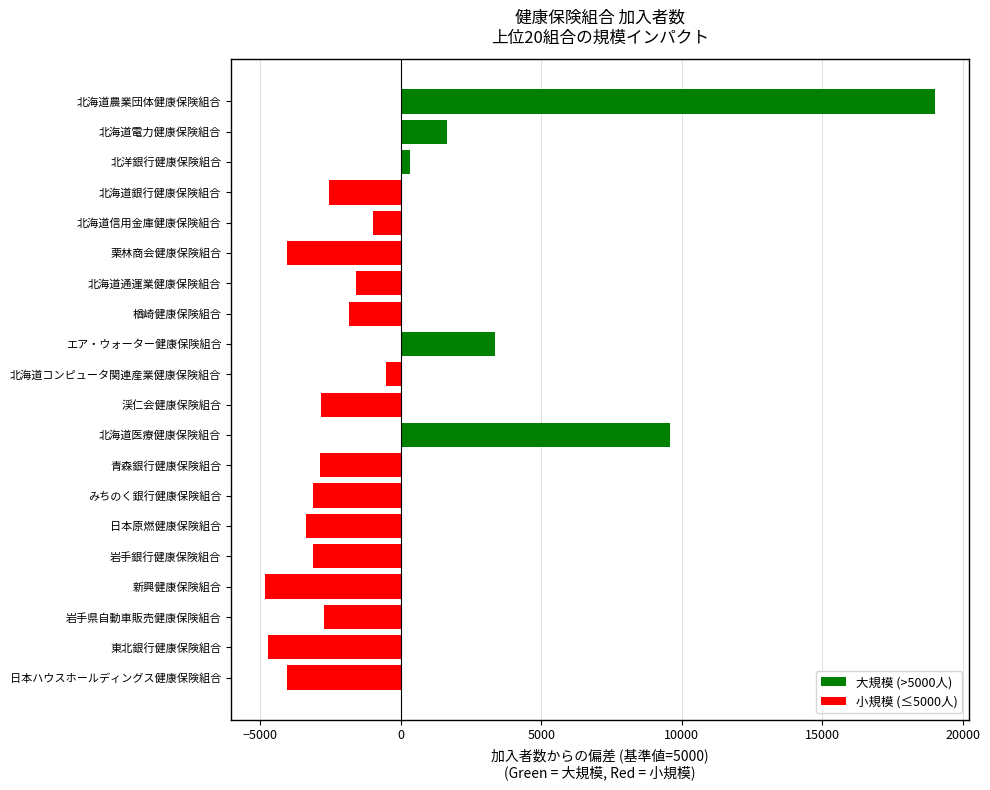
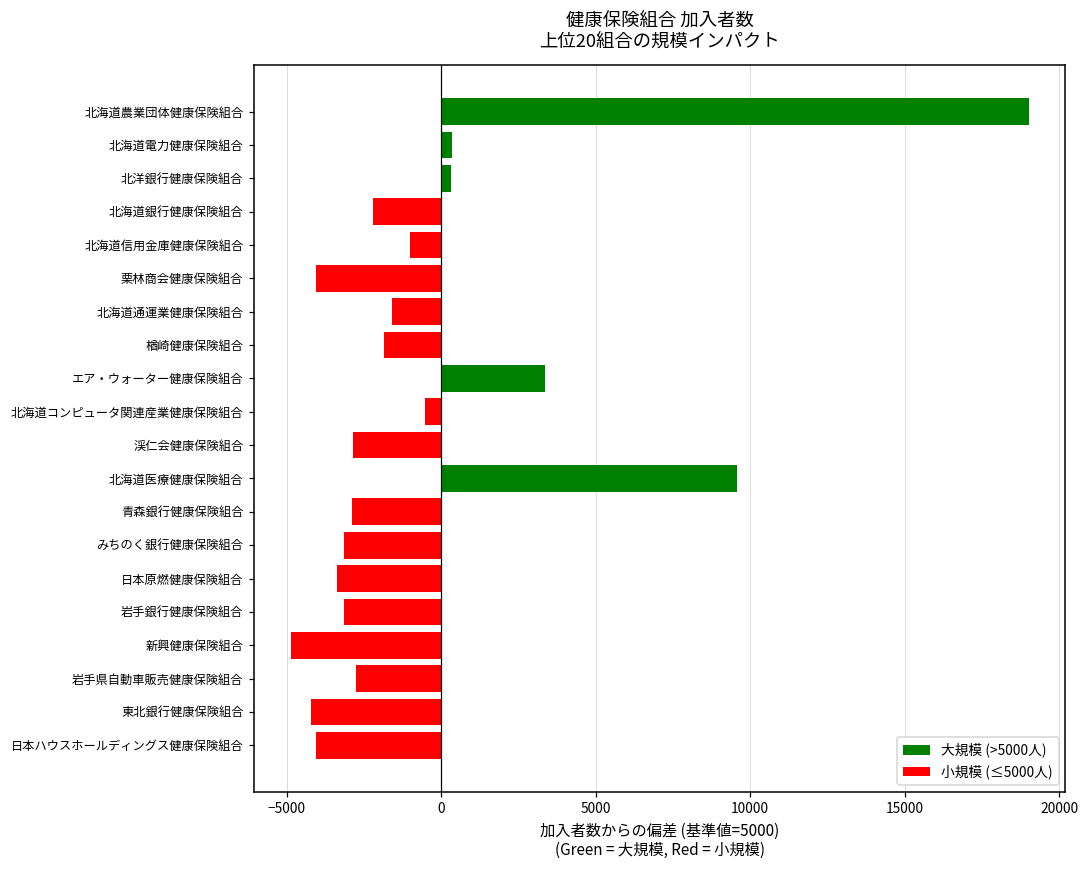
  {
    "北海道農業団体健康保険組合": 19000,
-   "北海道電力健康保険組合": 1700,
+   "北海道電力健康保険組合": 300,
    "北洋銀行健康保険組合": 300,
-   "北海道銀行健康保険組合": -2600,
+   "北海道銀行健康保険組合": -2200,
    "北海道信用金庫健康保険組合": -1000,
    "栗林商会健康保険組合": -4000,
    "北海道通運業健康保険組合": -1600,
    "楢崎健康保険組合": -1900,
    "エア・ウォーター健康保険組合": 3400,
    "北海道コンピュータ関連産業健康保険組合": -500,
    "渓仁会健康保険組合": -2800,
    "北海道医療健康保険組合": 9600,
    "青森銀行健康保険組合": -2900,
    "みちのく銀行健康保険組合": -3100,
    "日本原燃健康保険組合": -3400,
    "岩手銀行健康保険組合": -3100,
    "新興健康保険組合": -4900,
    "岩手県自動車販売健康保険組合": -2700,
-   "東北銀行健康保険組合": -4700,
+   "東北銀行健康保険組合": -4200,
    "日本ハウスホールディングス健康保険組合": -4100
  }
